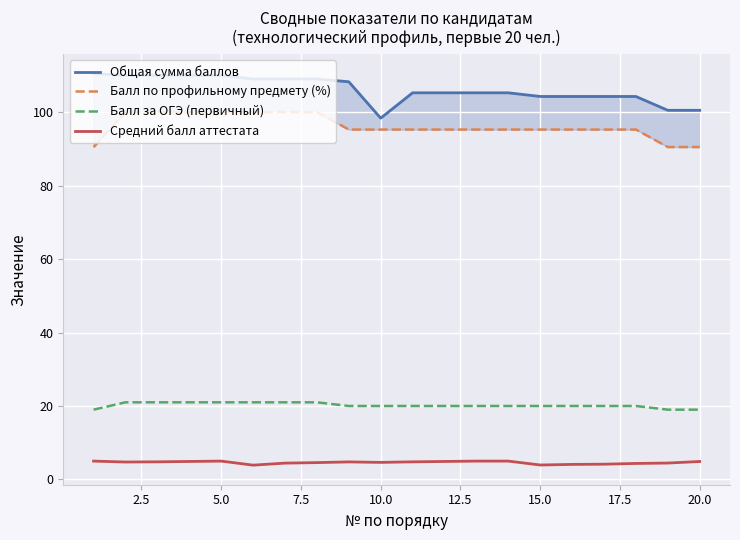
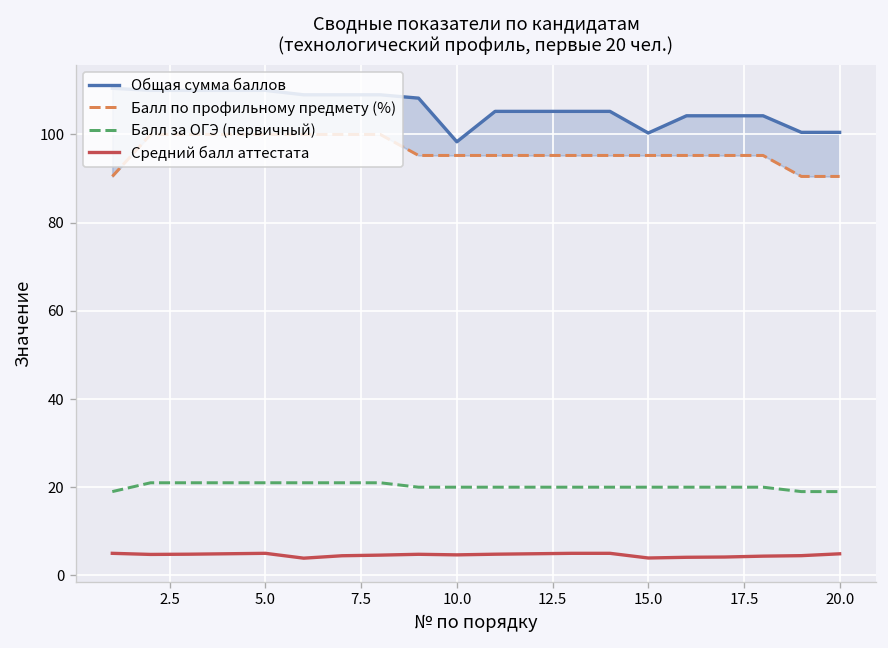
  {
    "Общая сумма баллов": {
      "10.0": 98,
-     "15.0": 104,
+     "15.0": 100,
      "20.0": 100
    },
    "Балл за ОГЭ (первичный)": {
      "5.0": 21,
      "10.0": 20,
      "15.0": 20,
      "20.0": 19
    }
  }
